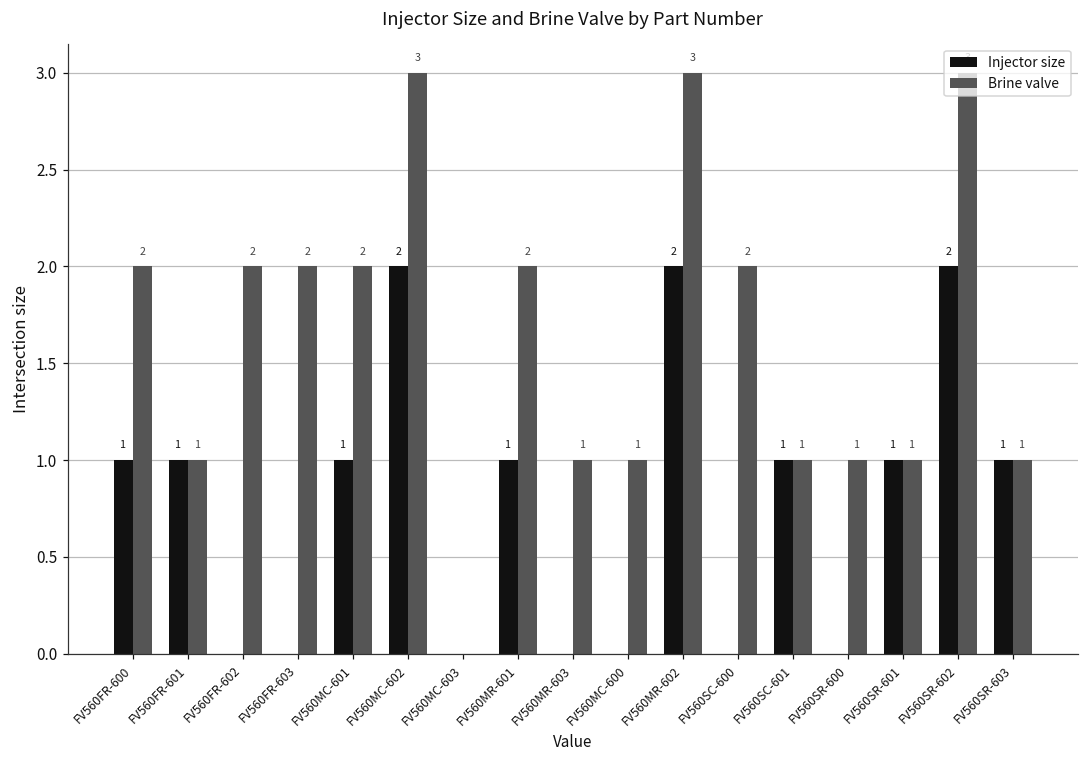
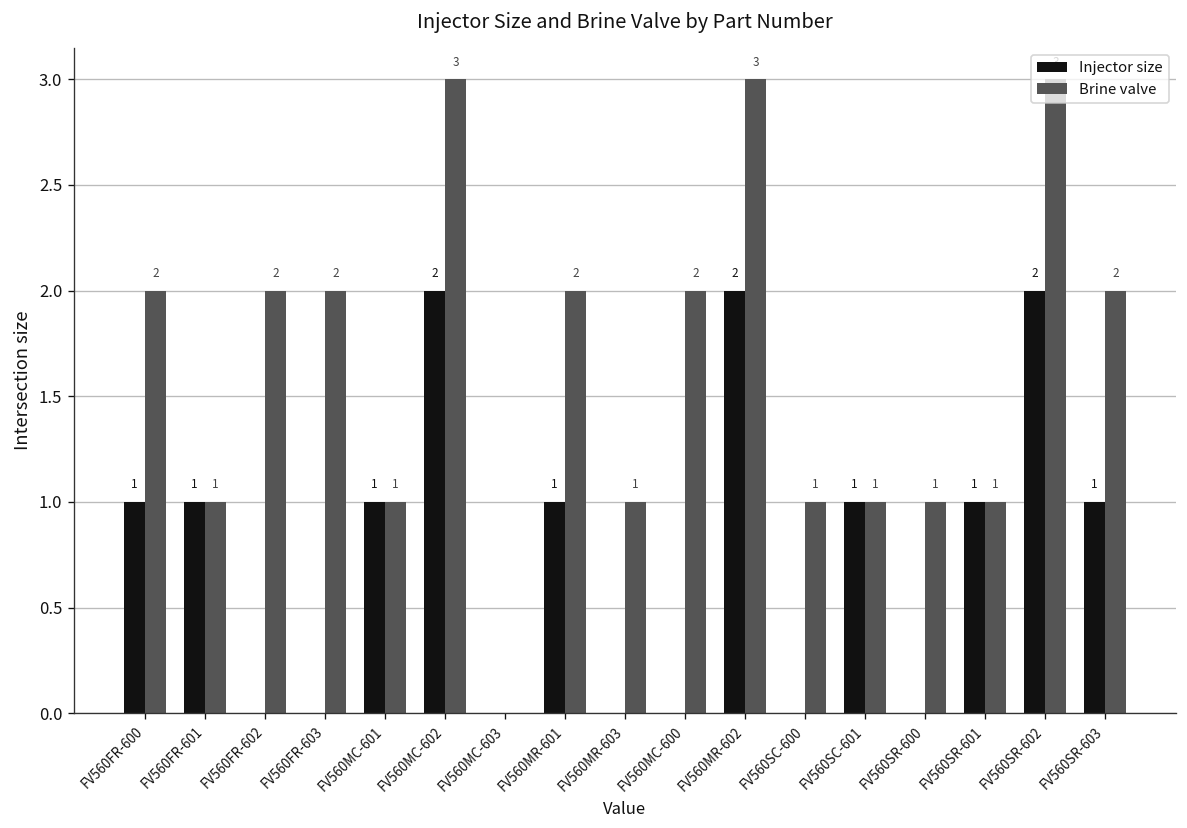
  {
    "Injector size": {
      "FV560FR-600": 1,
      "FV560FR-601": 1,
      "FV560MC-601": 1,
      "FV560MC-602": 2,
      "FV560MR-601": 1,
      "FV560MR-602": 2,
      "FV560SC-601": 1,
      "FV560SR-601": 1,
      "FV560SR-602": 2,
      "FV560SR-603": 1
    },
    "Brine valve": {
      "FV560FR-600": 2,
      "FV560FR-601": 1,
      "FV560FR-602": 2,
      "FV560FR-603": 2,
-     "FV560MC-601": 2,
+     "FV560MC-601": 1,
      "FV560MC-602": 3,
      "FV560MR-601": 2,
      "FV560MR-603": 1,
-     "FV560MC-600": 1,
+     "FV560MC-600": 2,
      "FV560MR-602": 3,
-     "FV560SC-600": 2,
+     "FV560SC-600": 1,
      "FV560SC-601": 1,
      "FV560SR-600": 1,
      "FV560SR-601": 1,
-     "FV560SR-603": 1
+     "FV560SR-603": 2
    }
  }
